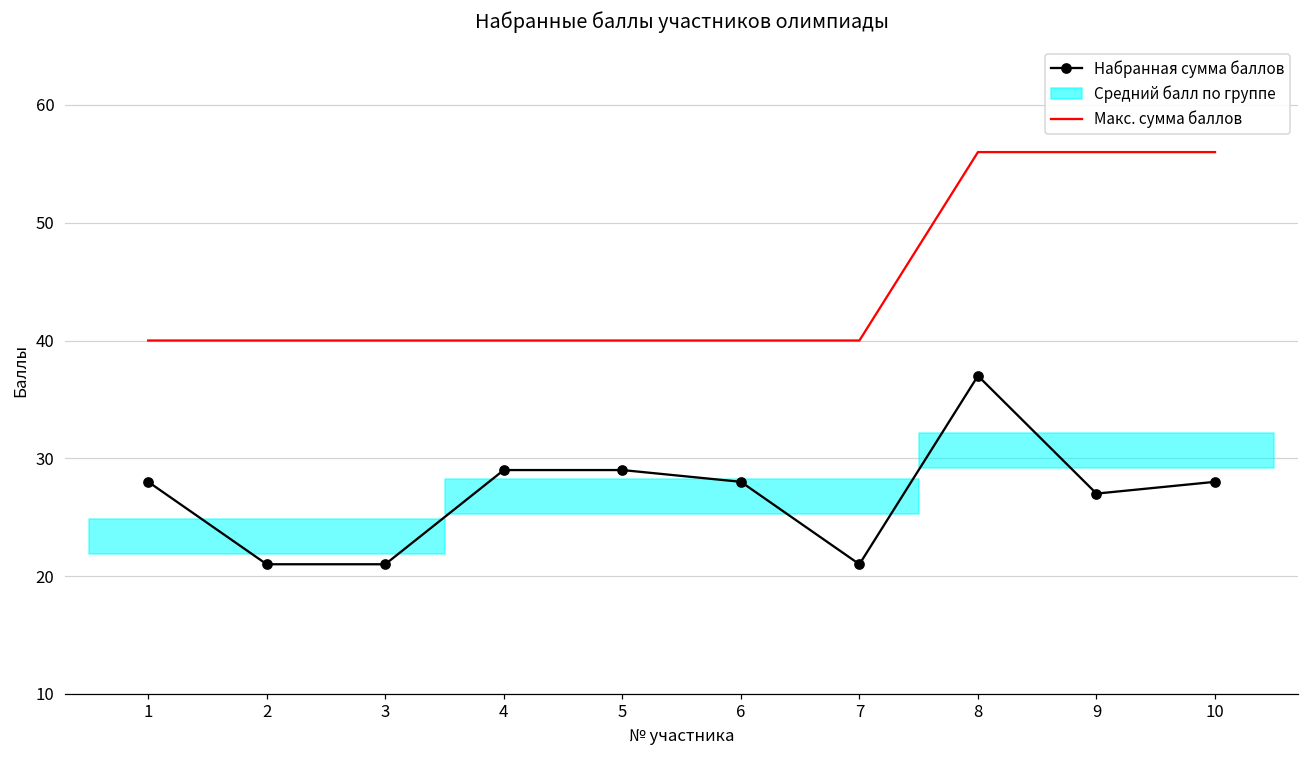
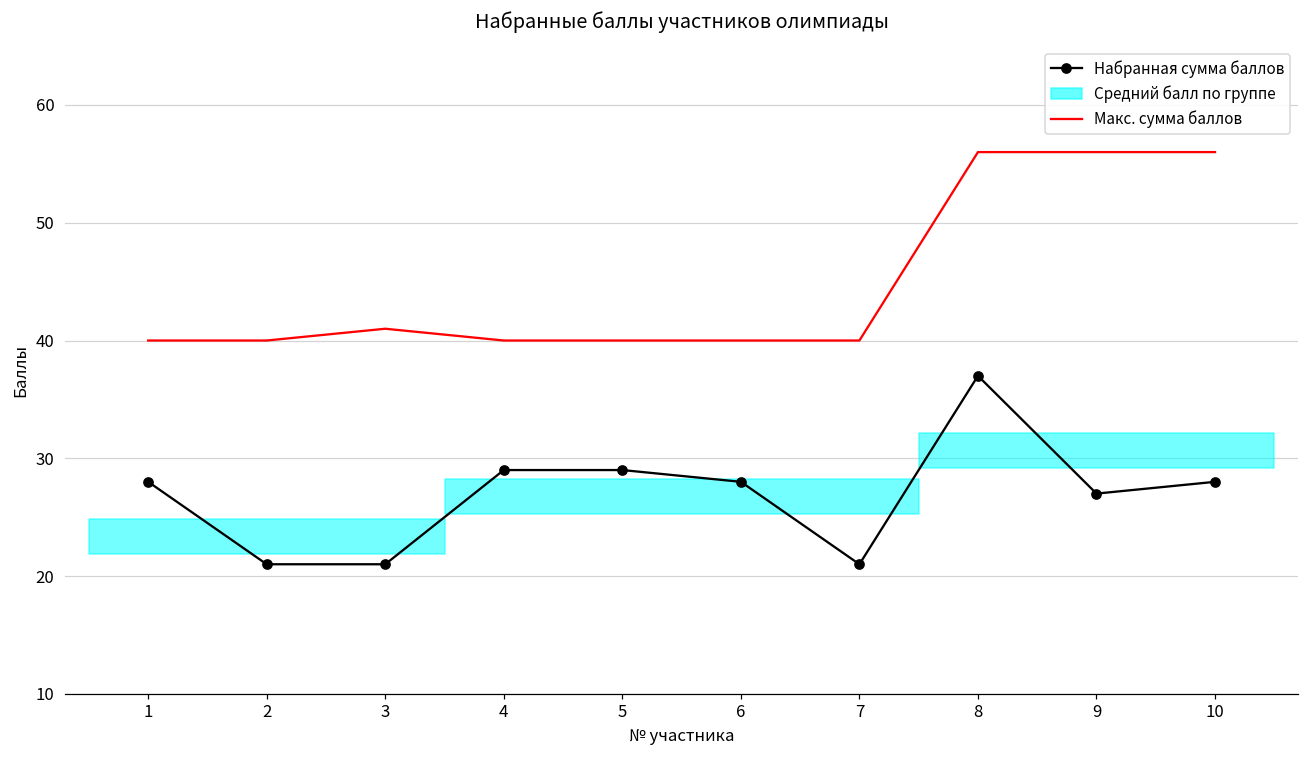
  {
    "Набранная сумма баллов": {
      "1": 28,
      "2": 21,
      "3": 21,
      "4": 29,
      "5": 29,
      "6": 28,
      "7": 21,
      "8": 37,
      "9": 27,
      "10": 28
    },
    "Макс. сумма баллов": {
      "1": 40,
      "2": 40,
-     "3": 40,
+     "3": 41,
      "4": 40,
      "5": 40,
      "6": 40,
      "7": 40,
      "8": 56,
      "9": 56,
      "10": 56
    }
  }
